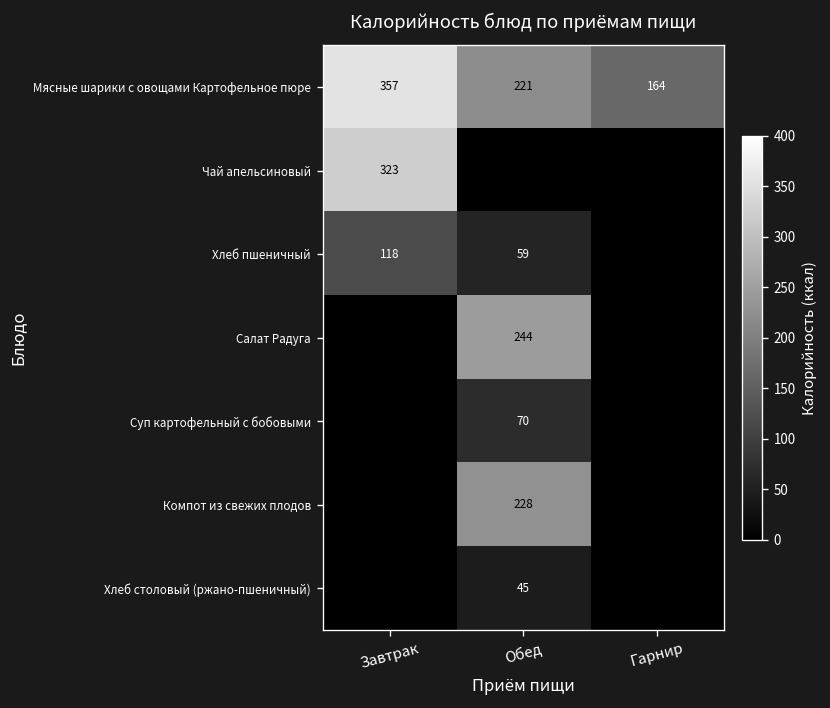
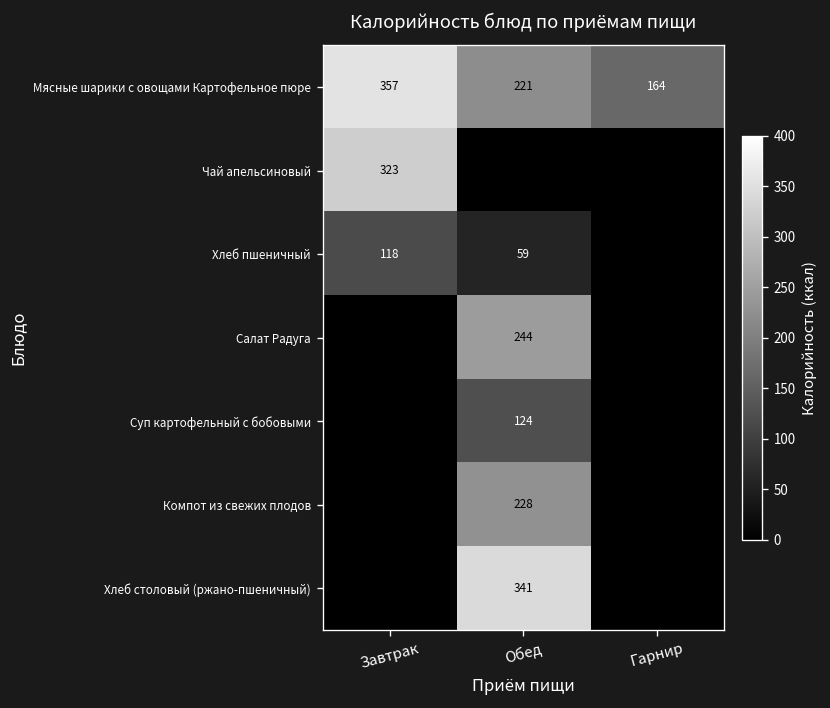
  {
    "Мясные шарики с овощами Картофельное пюре": {
      "Завтрак": 357,
      "Обед": 221,
      "Гарнир": 164
    },
    "Чай апельсиновый": {
      "Завтрак": 323
    },
    "Хлеб пшеничный": {
      "Завтрак": 118,
      "Обед": 59
    },
    "Салат Радуга": {
      "Обед": 244
    },
    "Суп картофельный с бобовыми": {
-     "Обед": 70
+     "Обед": 124
    },
    "Компот из свежих плодов": {
      "Обед": 228
    },
    "Хлеб столовый (ржано-пшеничный)": {
-     "Обед": 45
+     "Обед": 341
    }
  }
